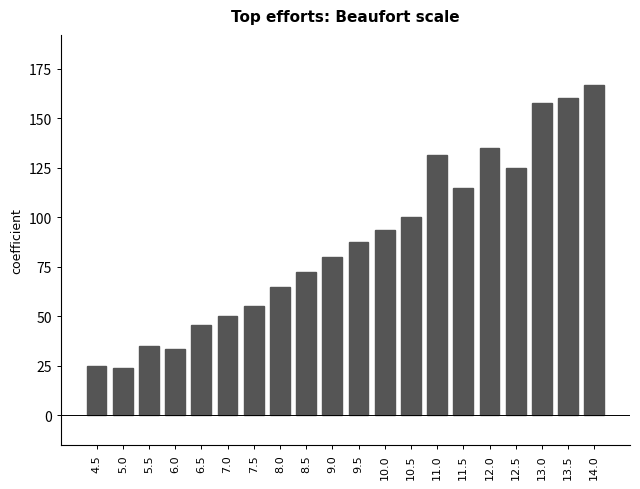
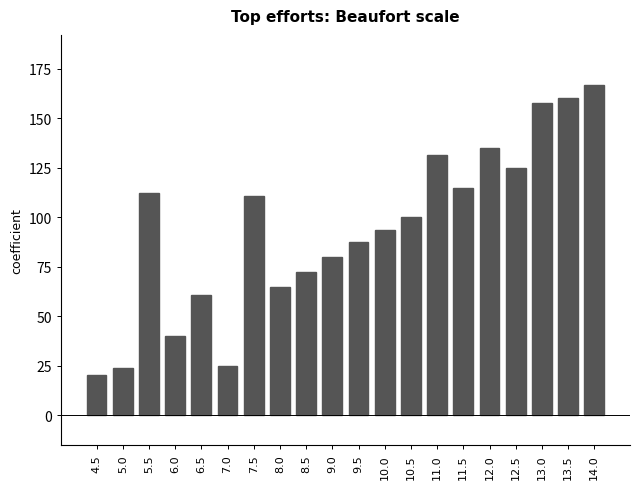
  {
-   "4.5": 25,
+   "4.5": 20,
    "5.0": 24,
-   "5.5": 35,
-   "6.0": 34,
-   "6.5": 46,
-   "7.0": 50,
-   "7.5": 55,
+   "5.5": 112,
+   "6.0": 40,
+   "6.5": 61,
+   "7.0": 25,
+   "7.5": 111,
    "8.0": 65,
    "8.5": 72,
    "9.0": 80,
    "9.5": 87,
    "10.0": 94,
    "10.5": 100,
    "11.0": 131,
    "11.5": 115,
    "12.0": 135,
    "12.5": 125,
    "13.0": 157,
    "13.5": 160,
    "14.0": 167
  }
